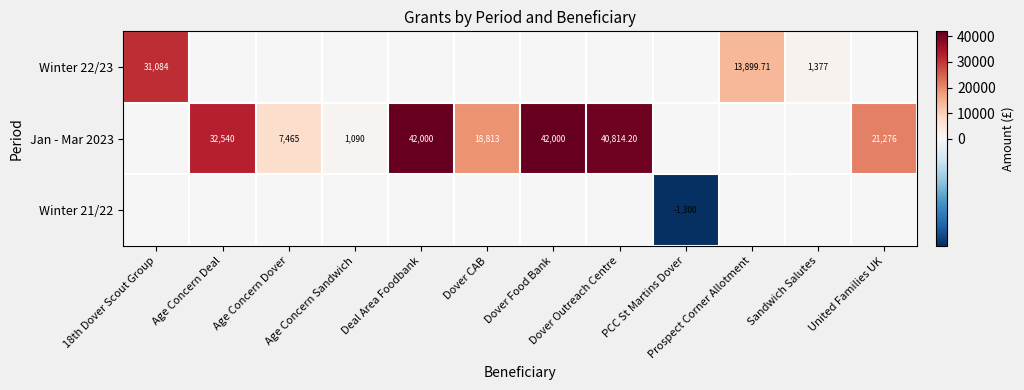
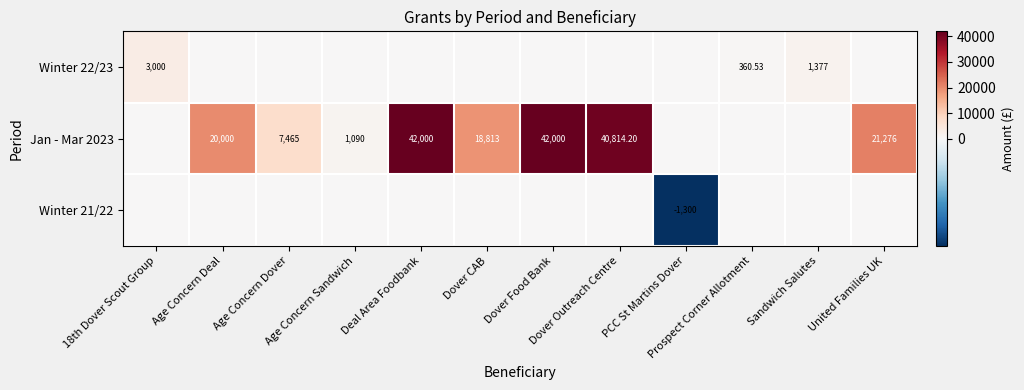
  {
    "Winter 22/23": {
-     "18th Dover Scout Group": "31,084",
-     "Prospect Corner Allotment": "13,899.71",
+     "18th Dover Scout Group": "3,000",
+     "Prospect Corner Allotment": "360.53",
      "Sandwich Salutes": "1,377"
    },
    "Jan - Mar 2023": {
-     "Age Concern Deal": "32,540",
+     "Age Concern Deal": "20,000",
      "Age Concern Dover": "7,465",
      "Age Concern Sandwich": "1,090",
      "Deal Area Foodbank": "42,000",
      "Dover CAB": "18,813",
      "Dover Food Bank": "42,000",
      "Dover Outreach Centre": "40,814.20",
      "United Families UK": "21,276"
    },
    "Winter 21/22": {
      "PCC St Martins Dover": "-1,300"
    }
  }
